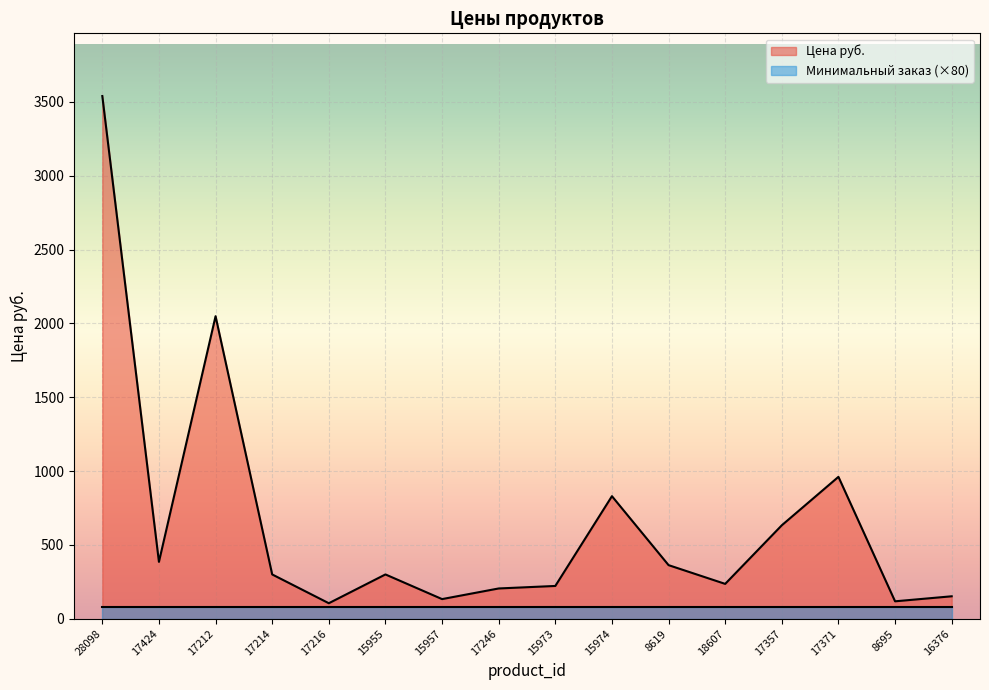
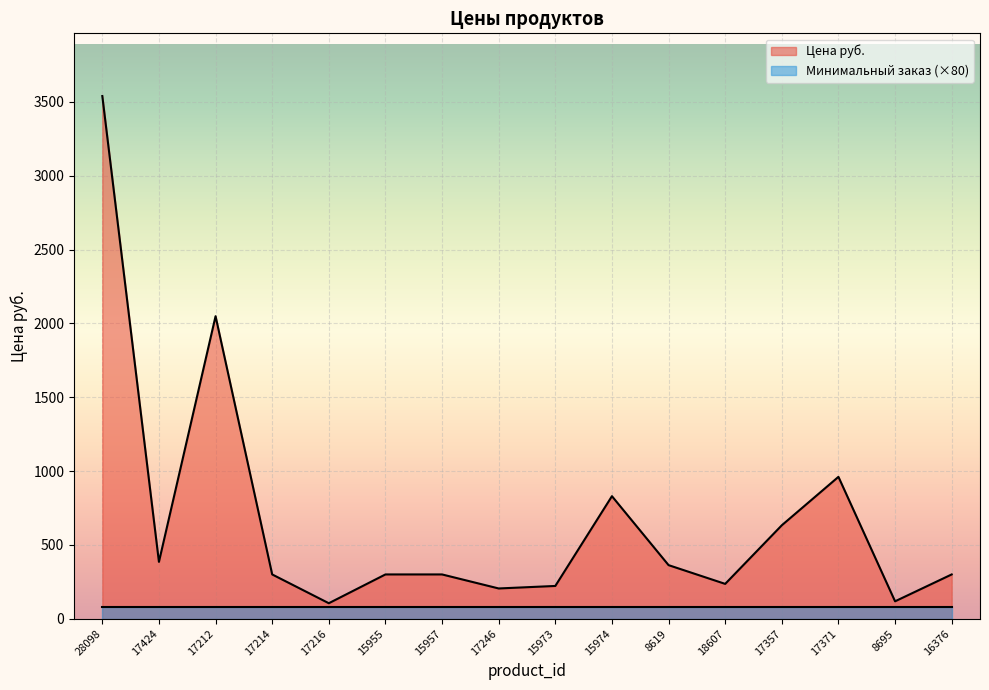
  {
    "Цена руб.": {
      "28098": 3540,
      "17424": 390,
      "17212": 2050,
      "17214": 300,
      "17216": 110,
      "15955": 300,
-     "15957": 130,
+     "15957": 300,
      "17246": 210,
      "15973": 220,
      "15974": 830,
      "8619": 360,
      "18607": 240,
      "17357": 630,
      "17371": 960,
      "8695": 120,
-     "16376": 150
+     "16376": 300
    },
    "Минимальный заказ (×80)": {
      "28098": 80,
      "17424": 80,
      "17212": 80,
      "17214": 80,
      "17216": 80,
      "15955": 80,
      "15957": 80,
      "17246": 80,
      "15973": 80,
      "15974": 80,
      "8619": 80,
      "18607": 80,
      "17357": 80,
      "17371": 80,
      "8695": 80,
      "16376": 80
    }
  }
